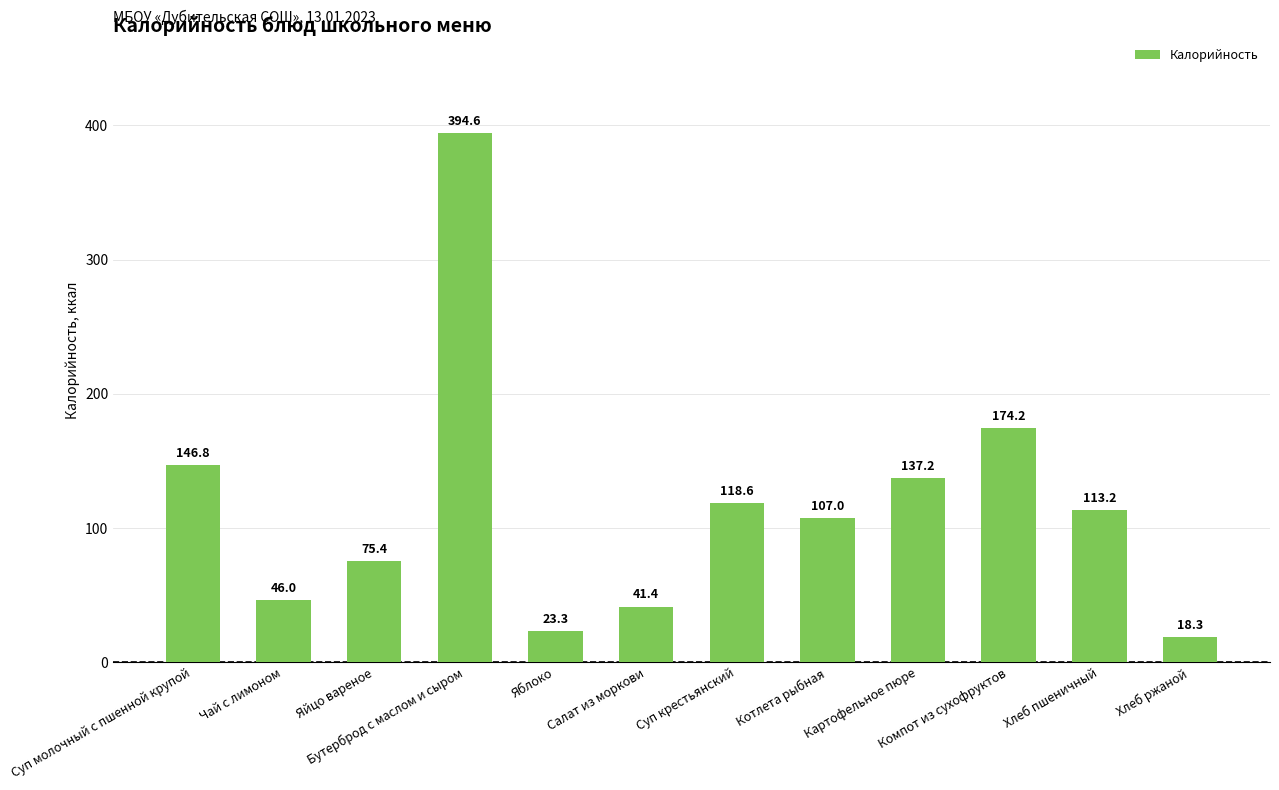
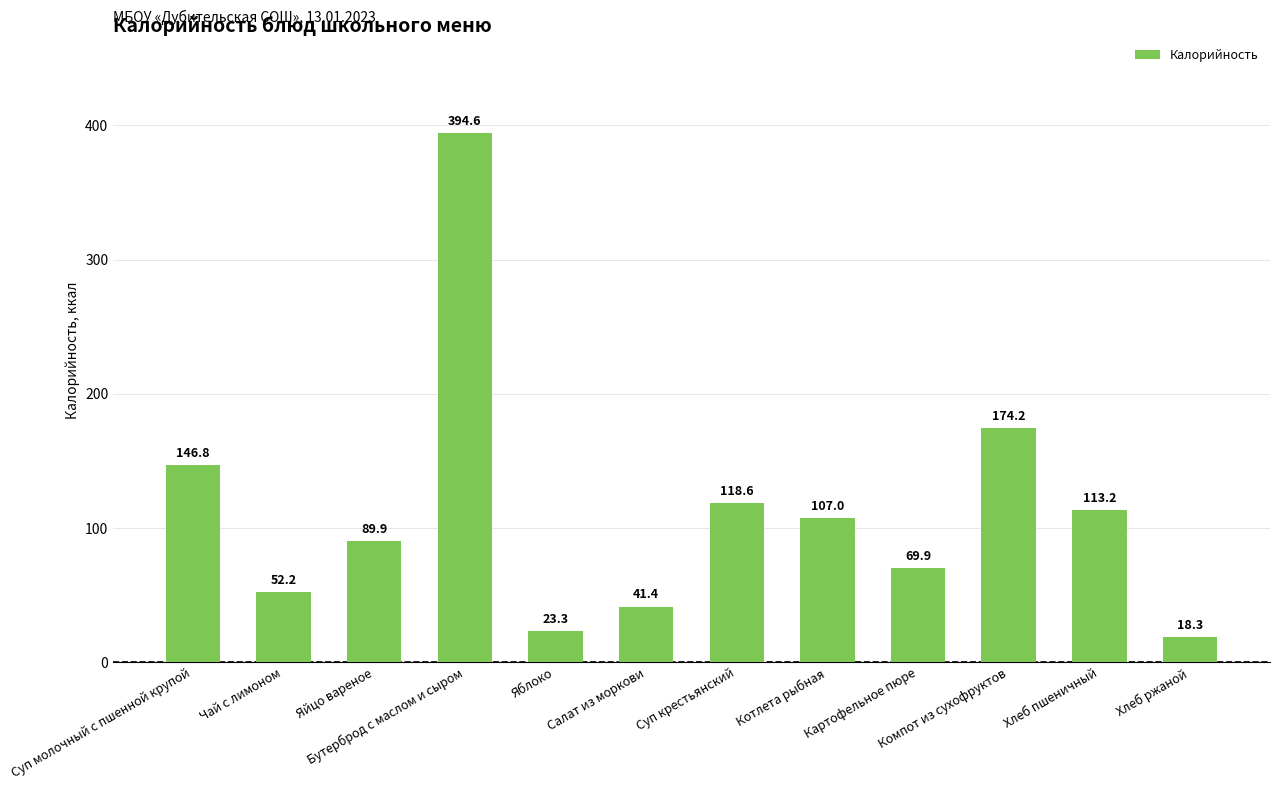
  {
    "Суп молочный с пшенной крупой": 146.8,
-   "Чай с лимоном": 46.0,
-   "Яйцо вареное": 75.4,
+   "Чай с лимоном": 52.2,
+   "Яйцо вареное": 89.9,
    "Бутерброд с маслом и сыром": 394.6,
    "Яблоко": 23.3,
    "Салат из моркови": 41.4,
    "Суп крестьянский": 118.6,
    "Котлета рыбная": 107.0,
-   "Картофельное пюре": 137.2,
+   "Картофельное пюре": 69.9,
    "Компот из сухофруктов": 174.2,
    "Хлеб пшеничный": 113.2,
    "Хлеб ржаной": 18.3
  }
